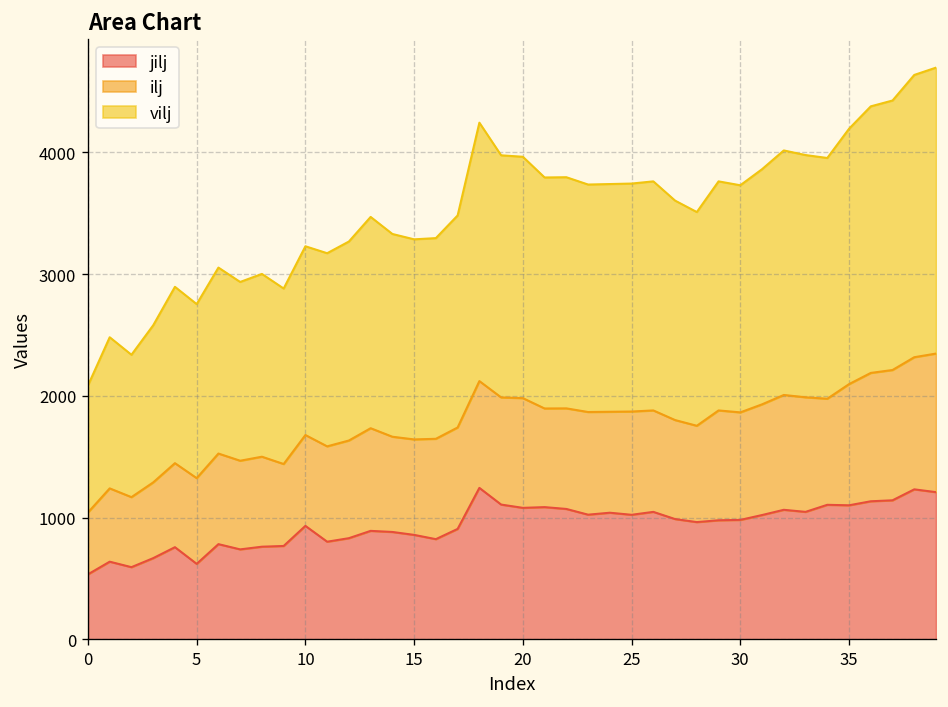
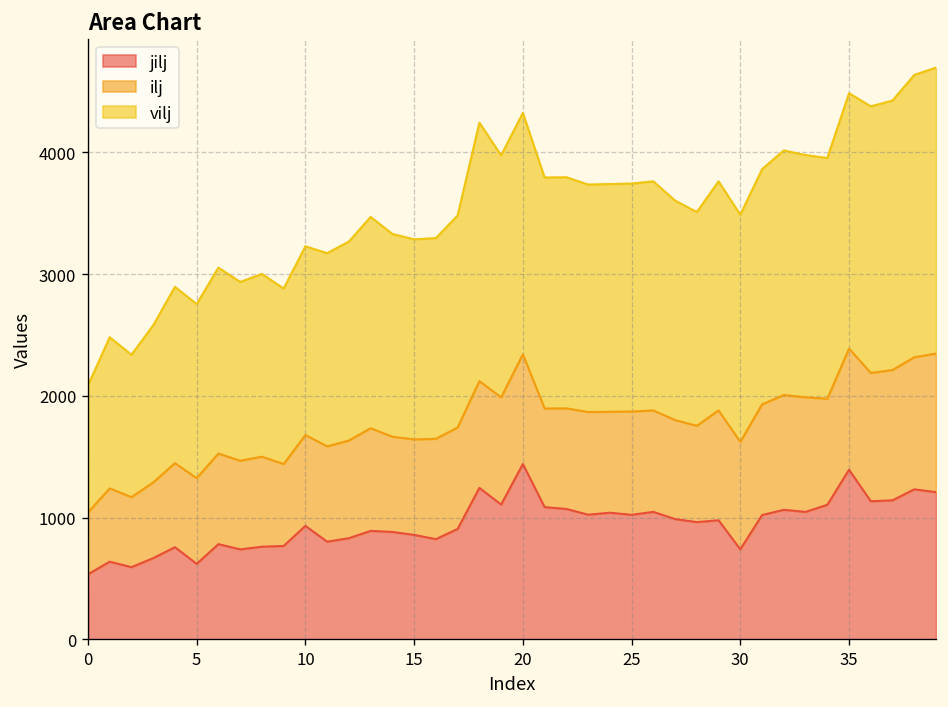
  {
    "jilj": {
      "0": 540,
      "5": 620,
      "10": 930,
      "15": 860,
-     "20": 1080,
+     "20": 1440,
      "25": 1020,
-     "30": 980,
-     "35": 1100
+     "30": 740,
+     "35": 1390
    }
  }
